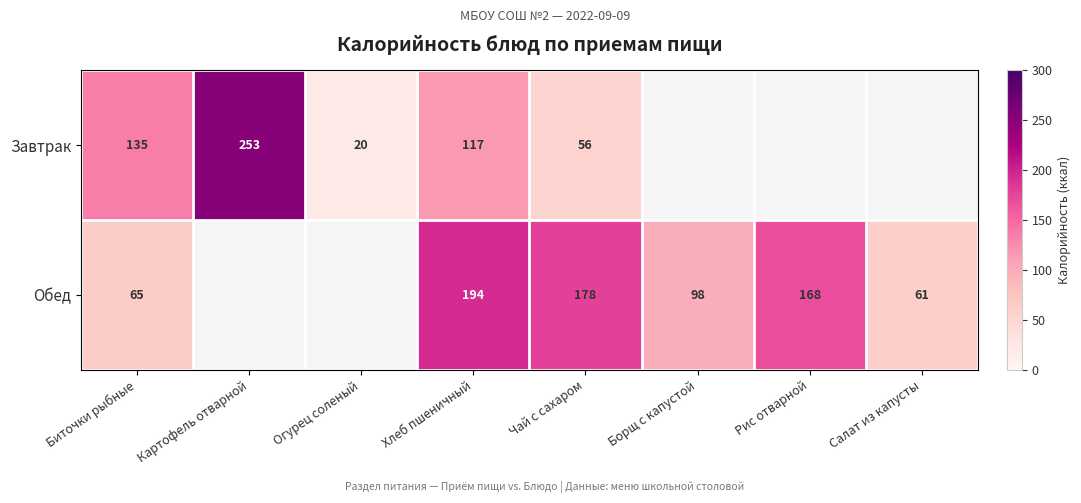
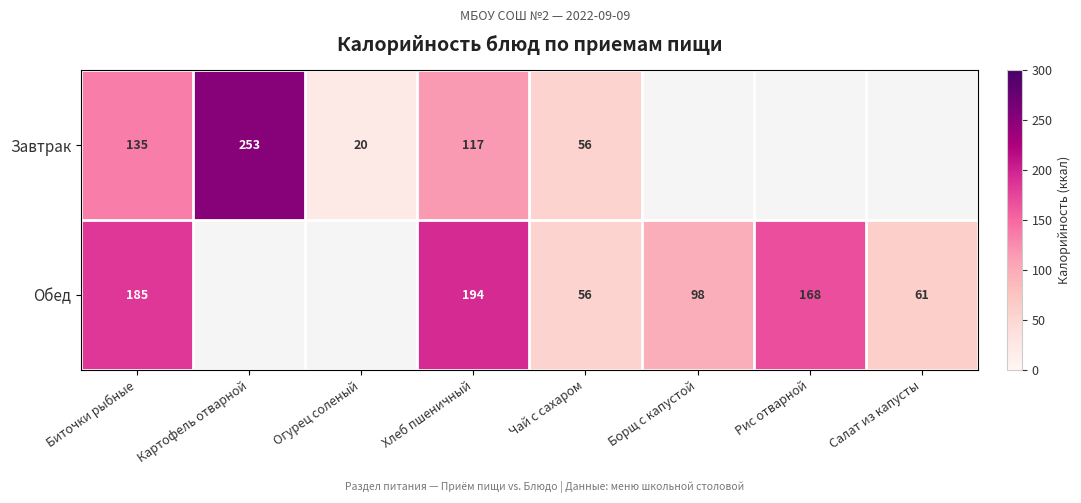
  {
    "Завтрак": {
      "Биточки рыбные": 135,
      "Картофель отварной": 253,
      "Огурец соленый": 20,
      "Хлеб пшеничный": 117,
      "Чай с сахаром": 56
    },
    "Обед": {
-     "Биточки рыбные": 65,
+     "Биточки рыбные": 185,
      "Хлеб пшеничный": 194,
-     "Чай с сахаром": 178,
+     "Чай с сахаром": 56,
      "Борщ с капустой": 98,
      "Рис отварной": 168,
      "Салат из капусты": 61
    }
  }
